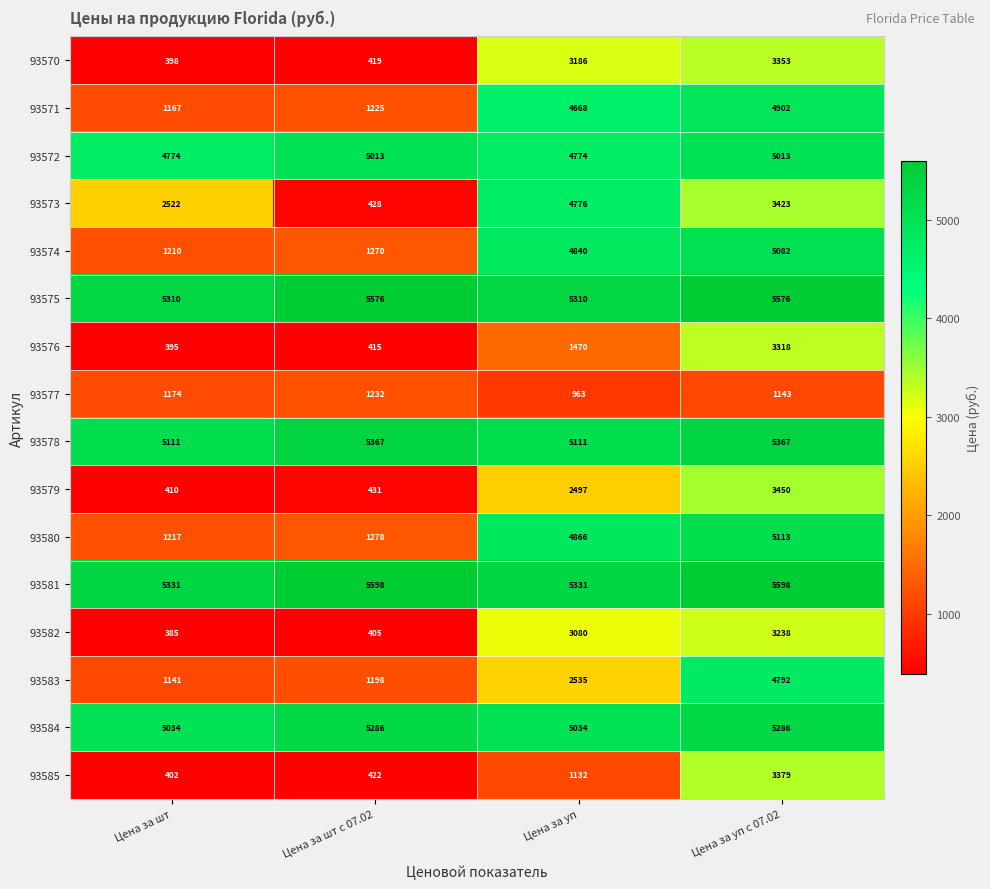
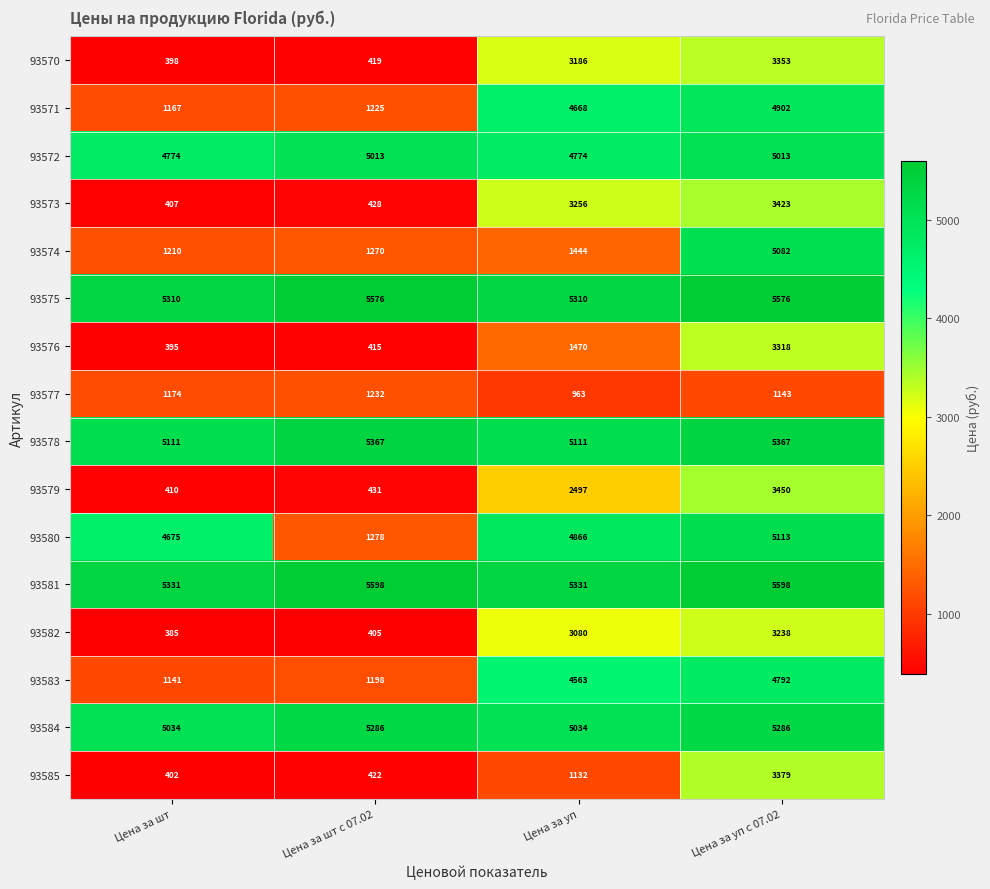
  {
    "93570": {
      "Цена за шт": 398,
      "Цена за шт с 07.02": 419,
      "Цена за уп": 3186,
      "Цена за уп с 07.02": 3353
    },
    "93571": {
      "Цена за шт": 1167,
      "Цена за шт с 07.02": 1225,
      "Цена за уп": 4668,
      "Цена за уп с 07.02": 4902
    },
    "93572": {
      "Цена за шт": 4774,
      "Цена за шт с 07.02": 5013,
      "Цена за уп": 4774,
      "Цена за уп с 07.02": 5013
    },
    "93573": {
-     "Цена за шт": 2522,
+     "Цена за шт": 407,
      "Цена за шт с 07.02": 428,
-     "Цена за уп": 4776,
+     "Цена за уп": 3256,
      "Цена за уп с 07.02": 3423
    },
    "93574": {
      "Цена за шт": 1210,
      "Цена за шт с 07.02": 1270,
-     "Цена за уп": 4840,
+     "Цена за уп": 1444,
      "Цена за уп с 07.02": 5082
    },
    "93575": {
      "Цена за шт": 5310,
      "Цена за шт с 07.02": 5576,
      "Цена за уп": 5310,
      "Цена за уп с 07.02": 5576
    },
    "93576": {
      "Цена за шт": 395,
      "Цена за шт с 07.02": 415,
      "Цена за уп": 1470,
      "Цена за уп с 07.02": 3318
    },
    "93577": {
      "Цена за шт": 1174,
      "Цена за шт с 07.02": 1232,
      "Цена за уп": 963,
      "Цена за уп с 07.02": 1143
    },
    "93578": {
      "Цена за шт": 5111,
      "Цена за шт с 07.02": 5367,
      "Цена за уп": 5111,
      "Цена за уп с 07.02": 5367
    },
    "93579": {
      "Цена за шт": 410,
      "Цена за шт с 07.02": 431,
      "Цена за уп": 2497,
      "Цена за уп с 07.02": 3450
    },
    "93580": {
-     "Цена за шт": 1217,
+     "Цена за шт": 4675,
      "Цена за шт с 07.02": 1278,
      "Цена за уп": 4866,
      "Цена за уп с 07.02": 5113
    },
    "93581": {
      "Цена за шт": 5331,
      "Цена за шт с 07.02": 5598,
      "Цена за уп": 5331,
      "Цена за уп с 07.02": 5598
    },
    "93582": {
      "Цена за шт": 385,
      "Цена за шт с 07.02": 405,
      "Цена за уп": 3080,
      "Цена за уп с 07.02": 3238
    },
    "93583": {
      "Цена за шт": 1141,
      "Цена за шт с 07.02": 1198,
-     "Цена за уп": 2535,
+     "Цена за уп": 4563,
      "Цена за уп с 07.02": 4792
    },
    "93584": {
      "Цена за шт": 5034,
      "Цена за шт с 07.02": 5286,
      "Цена за уп": 5034,
      "Цена за уп с 07.02": 5286
    },
    "93585": {
      "Цена за шт": 402,
      "Цена за шт с 07.02": 422,
      "Цена за уп": 1132,
      "Цена за уп с 07.02": 3379
    }
  }
